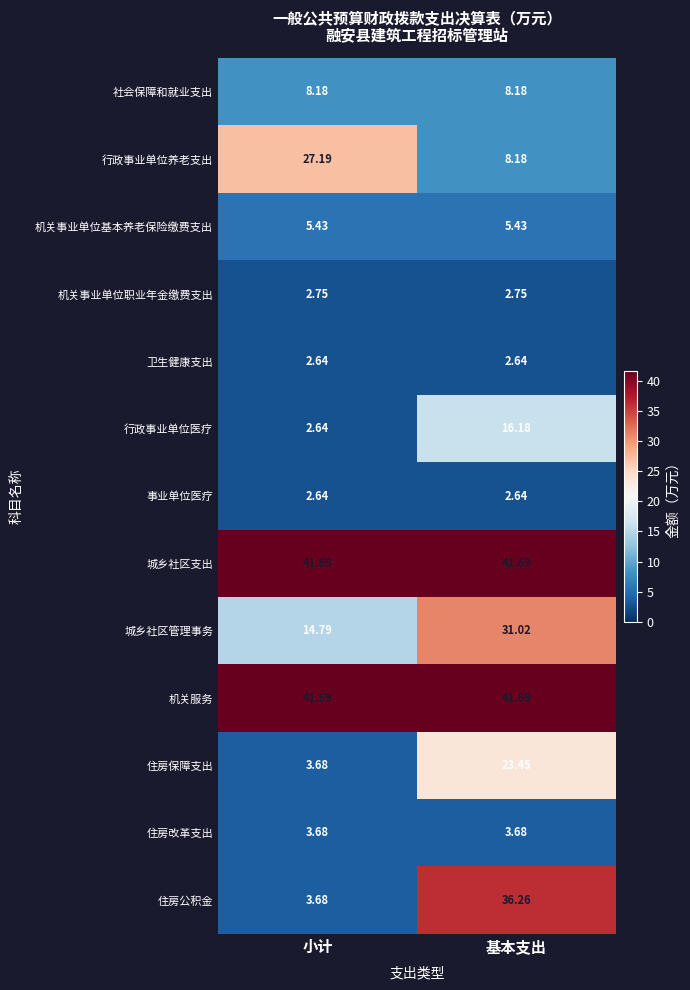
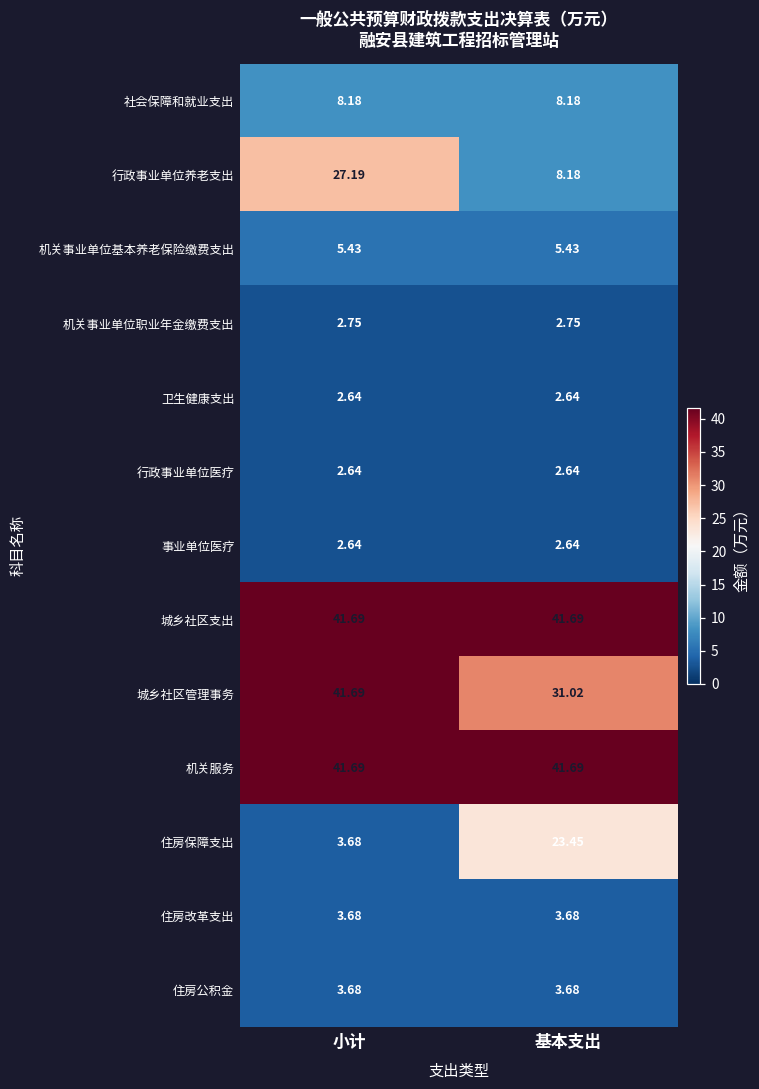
  {
    "社会保障和就业支出": {
      "小计": 8.18,
      "基本支出": 8.18
    },
    "行政事业单位养老支出": {
      "小计": 27.19,
      "基本支出": 8.18
    },
    "机关事业单位基本养老保险缴费支出": {
      "小计": 5.43,
      "基本支出": 5.43
    },
    "机关事业单位职业年金缴费支出": {
      "小计": 2.75,
      "基本支出": 2.75
    },
    "卫生健康支出": {
      "小计": 2.64,
      "基本支出": 2.64
    },
    "行政事业单位医疗": {
      "小计": 2.64,
-     "基本支出": 16.18
+     "基本支出": 2.64
    },
    "事业单位医疗": {
      "小计": 2.64,
      "基本支出": 2.64
    },
    "城乡社区支出": {
      "小计": 41.69,
      "基本支出": 41.69
    },
    "城乡社区管理事务": {
-     "小计": 14.79,
+     "小计": 41.69,
      "基本支出": 31.02
    },
    "机关服务": {
      "小计": 41.69,
      "基本支出": 41.69
    },
    "住房保障支出": {
      "小计": 3.68
    },
    "住房改革支出": {
      "小计": 3.68,
      "基本支出": 3.68
    },
    "住房公积金": {
      "小计": 3.68,
-     "基本支出": 36.26
+     "基本支出": 3.68
    }
  }
